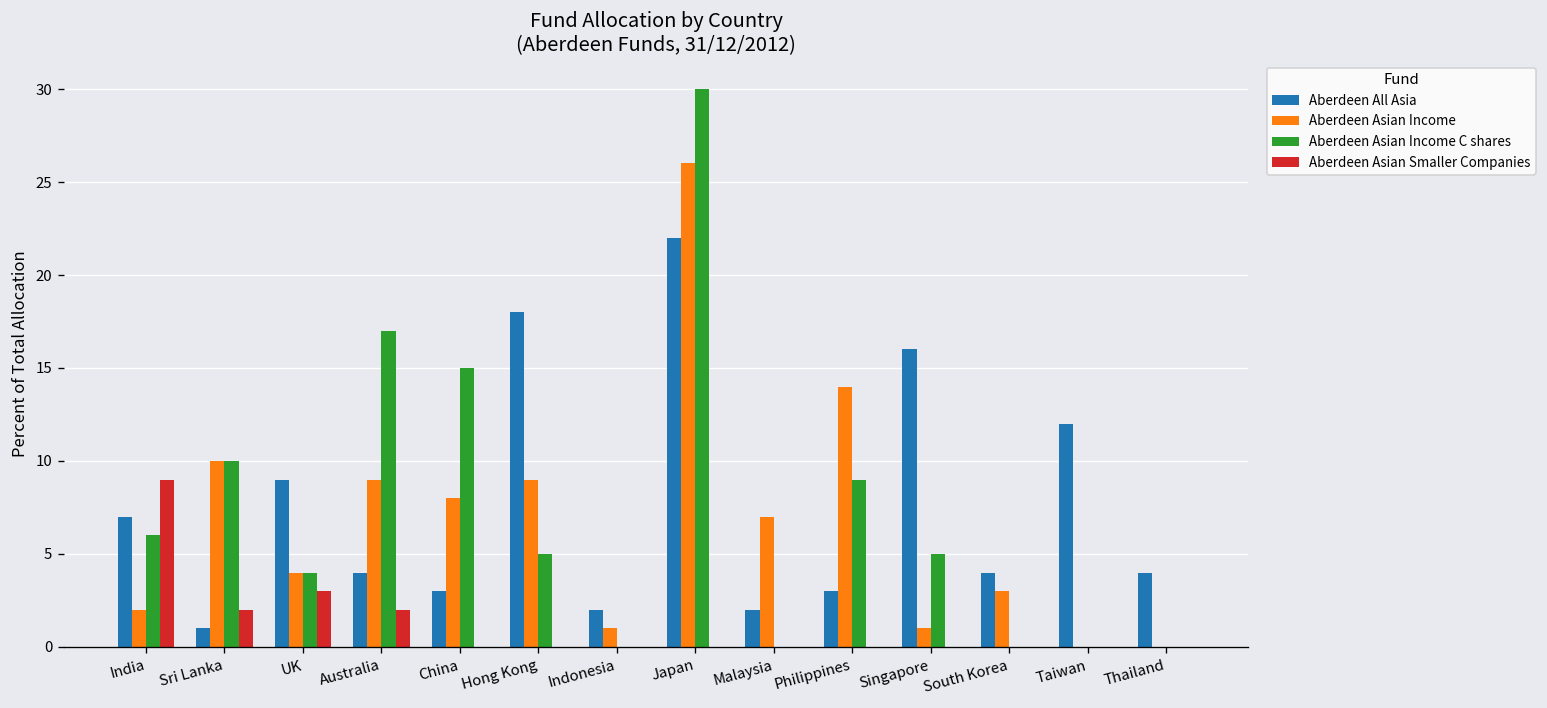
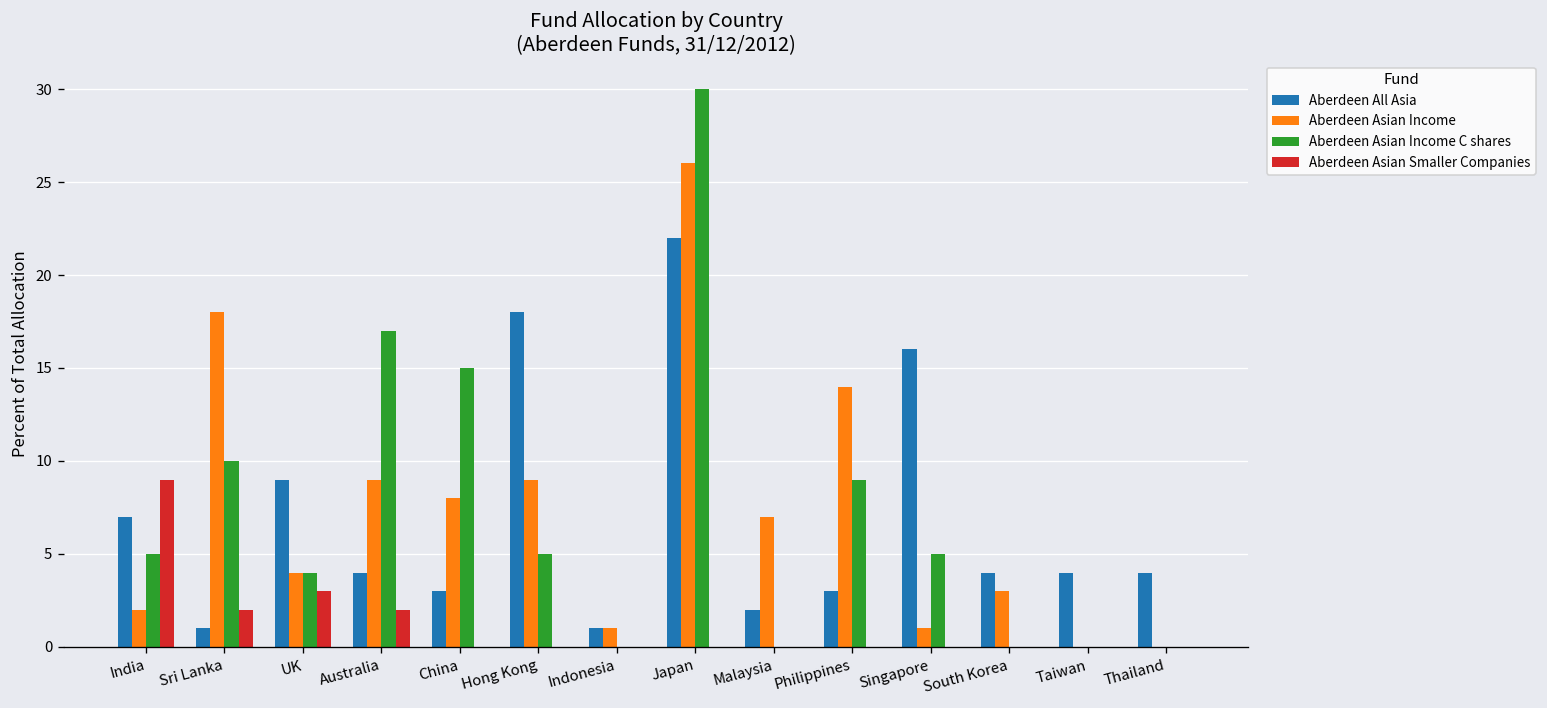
  {
    "Aberdeen All Asia": {
      "India": 7,
      "Sri Lanka": 1,
      "UK": 9,
      "Australia": 4,
      "China": 3,
      "Hong Kong": 18,
-     "Indonesia": 2,
+     "Indonesia": 1,
      "Japan": 22,
      "Malaysia": 2,
      "Philippines": 3,
      "Singapore": 16,
      "South Korea": 4,
-     "Taiwan": 12,
+     "Taiwan": 4,
      "Thailand": 4
    },
    "Aberdeen Asian Income": {
      "India": 2,
-     "Sri Lanka": 10,
+     "Sri Lanka": 18,
      "UK": 4,
      "Australia": 9,
      "China": 8,
      "Hong Kong": 9,
      "Indonesia": 1,
      "Japan": 26,
      "Malaysia": 7,
      "Philippines": 14,
      "Singapore": 1,
      "South Korea": 3,
      "Taiwan": 0,
      "Thailand": 0
    },
    "Aberdeen Asian Income C shares": {
-     "India": 6,
+     "India": 5,
      "Sri Lanka": 10,
      "UK": 4,
      "Australia": 17,
      "China": 15,
      "Hong Kong": 5,
      "Indonesia": 0,
      "Japan": 30,
      "Malaysia": 0,
      "Philippines": 9,
      "Singapore": 5,
      "South Korea": 0,
      "Taiwan": 0,
      "Thailand": 0
    },
    "Aberdeen Asian Smaller Companies": {
      "India": 9,
      "Sri Lanka": 2,
      "UK": 3,
      "Australia": 2,
      "China": 0,
      "Hong Kong": 0,
      "Indonesia": 0,
      "Japan": 0,
      "Malaysia": 0,
      "Philippines": 0,
      "Singapore": 0,
      "South Korea": 0,
      "Taiwan": 0,
      "Thailand": 0
    }
  }
